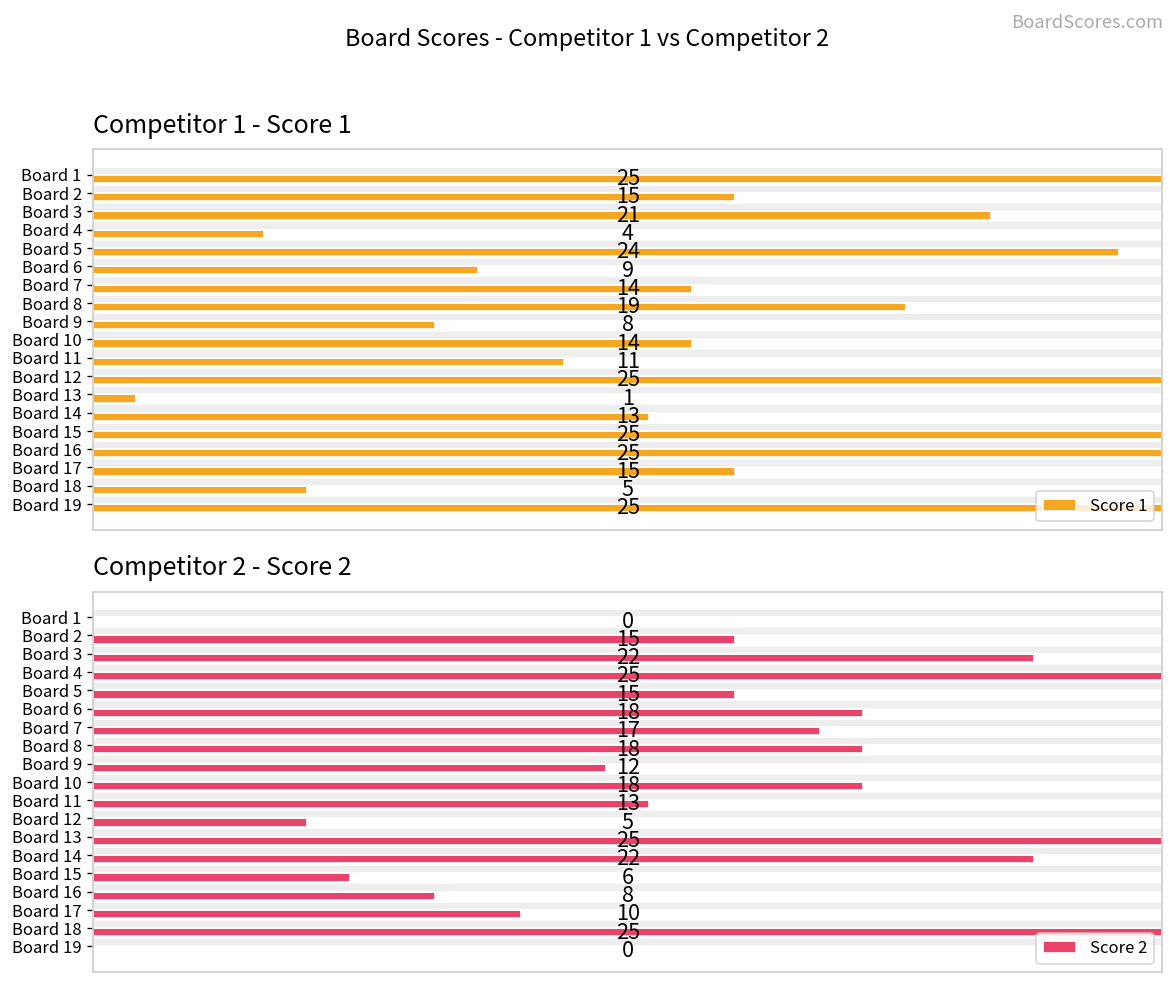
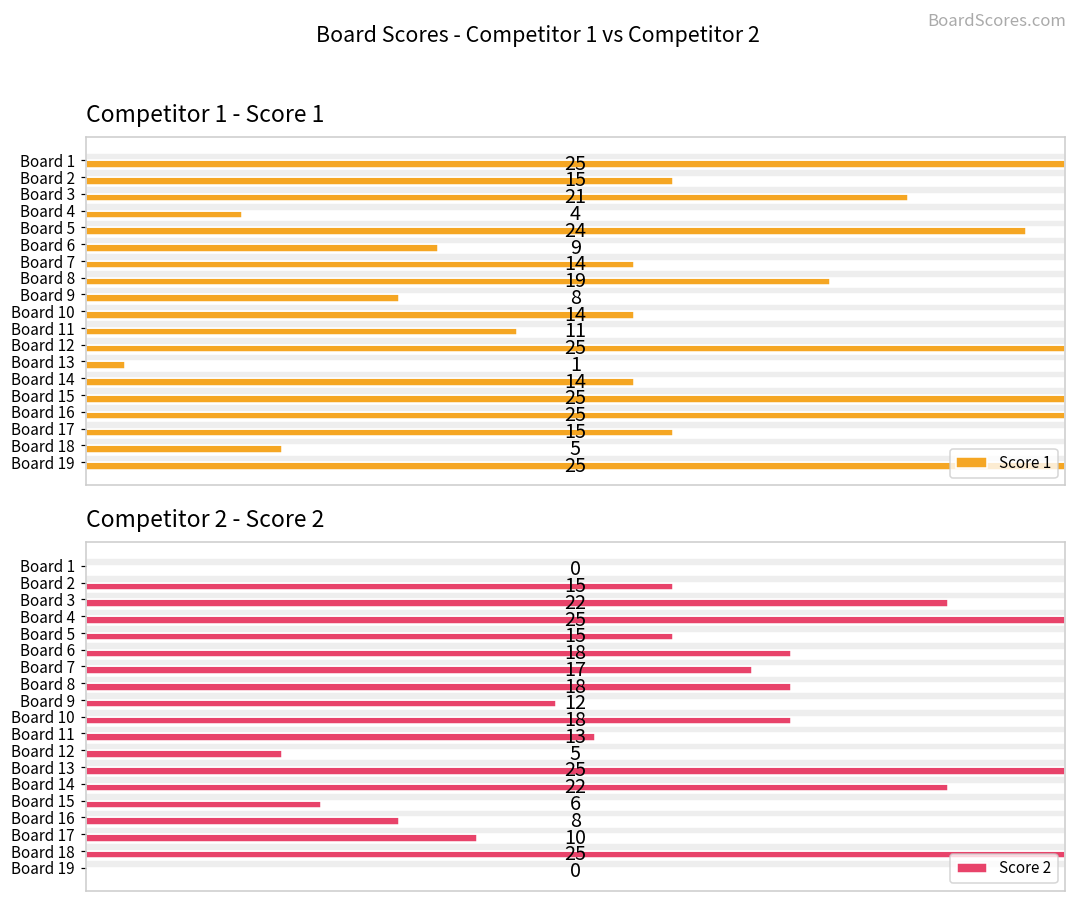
  {
    "Competitor 1 - Score 1": {
      "Score 1": {
        "Board 5": 24,
        "Board 7": 14,
        "Board 8": 19,
-       "Board 14": 13,
+       "Board 14": 14,
        "Board 17": 15,
        "Board 19": 25
      }
    },
    "Competitor 2 - Score 2": {
      "Score 2": {
        "Board 18": 25
      }
    }
  }
